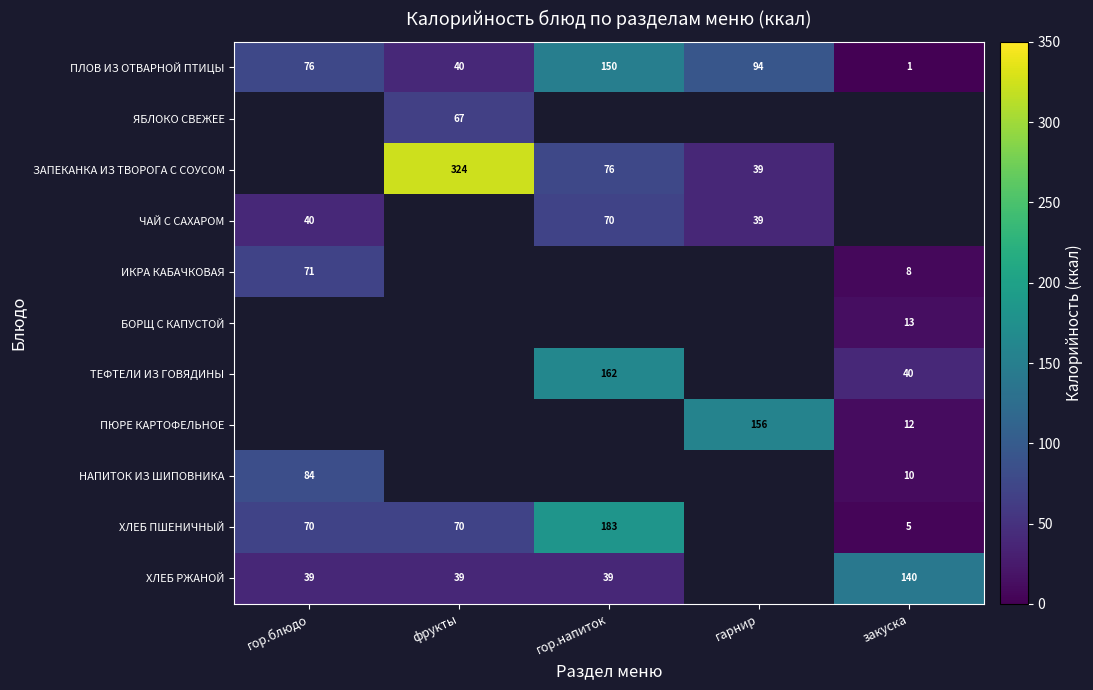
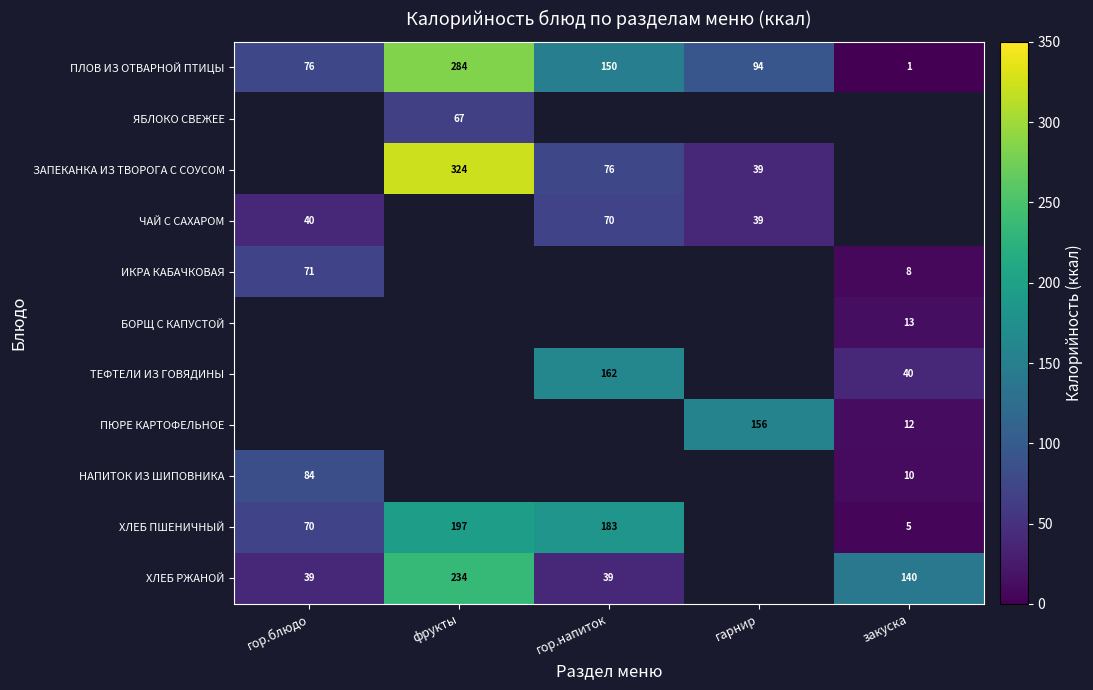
  {
    "ПЛОВ ИЗ ОТВАРНОЙ ПТИЦЫ": {
      "гор.блюдо": 76,
-     "фрукты": 40,
+     "фрукты": 284,
      "гор.напиток": 150,
      "гарнир": 94,
      "закуска": 1
    },
    "ЯБЛОКО СВЕЖЕЕ": {
      "фрукты": 67
    },
    "ЗАПЕКАНКА ИЗ ТВОРОГА С СОУСОМ": {
      "фрукты": 324,
      "гор.напиток": 76,
      "гарнир": 39
    },
    "ЧАЙ С САХАРОМ": {
      "гор.блюдо": 40,
      "гор.напиток": 70,
      "гарнир": 39
    },
    "ИКРА КАБАЧКОВАЯ": {
      "гор.блюдо": 71,
      "закуска": 8
    },
    "БОРЩ С КАПУСТОЙ": {
      "закуска": 13
    },
    "ТЕФТЕЛИ ИЗ ГОВЯДИНЫ": {
      "гор.напиток": 162,
      "закуска": 40
    },
    "ПЮРЕ КАРТОФЕЛЬНОЕ": {
      "гарнир": 156,
      "закуска": 12
    },
    "НАПИТОК ИЗ ШИПОВНИКА": {
      "гор.блюдо": 84,
      "закуска": 10
    },
    "ХЛЕБ ПШЕНИЧНЫЙ": {
      "гор.блюдо": 70,
-     "фрукты": 70,
+     "фрукты": 197,
      "гор.напиток": 183,
      "закуска": 5
    },
    "ХЛЕБ РЖАНОЙ": {
      "гор.блюдо": 39,
-     "фрукты": 39,
+     "фрукты": 234,
      "гор.напиток": 39,
      "закуска": 140
    }
  }
